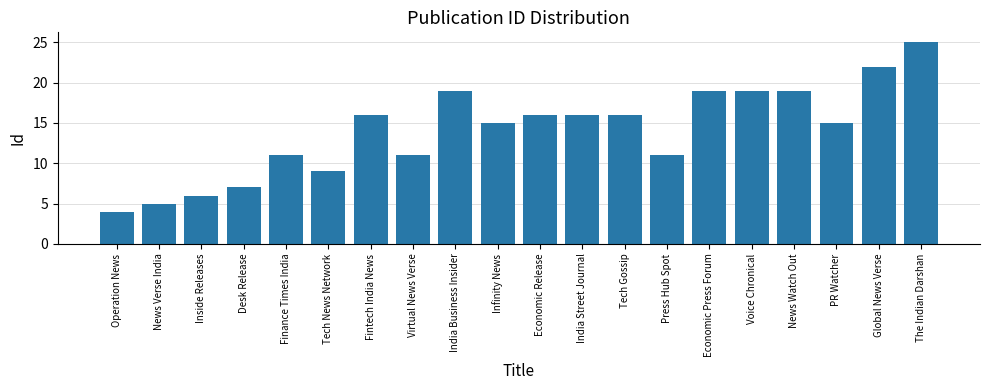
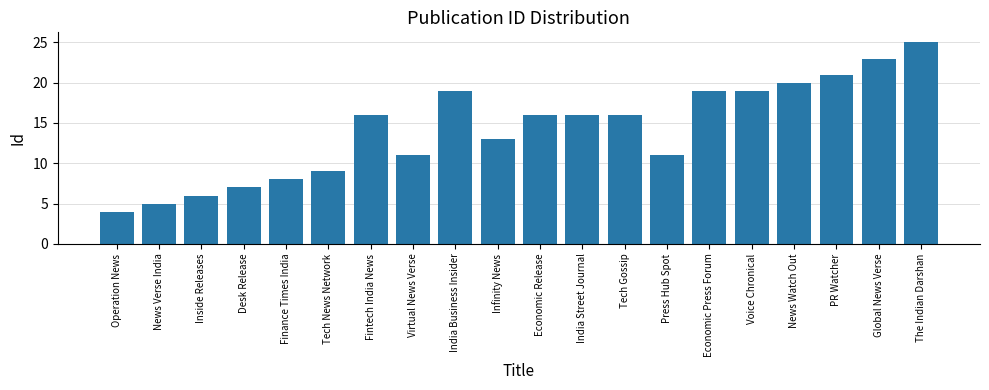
  {
    "Operation News": 4,
    "News Verse India": 5,
    "Inside Releases": 6,
    "Desk Release": 7,
-   "Finance Times India": 11,
+   "Finance Times India": 8,
    "Tech News Network": 9,
    "Fintech India News": 16,
    "Virtual News Verse": 11,
    "India Business Insider": 19,
-   "Infinity News": 15,
+   "Infinity News": 13,
    "Economic Release": 16,
    "India Street Journal": 16,
    "Tech Gossip": 16,
    "Press Hub Spot": 11,
    "Economic Press Forum": 19,
    "Voice Chronical": 19,
-   "News Watch Out": 19,
-   "PR Watcher": 15,
-   "Global News Verse": 22,
+   "News Watch Out": 20,
+   "PR Watcher": 21,
+   "Global News Verse": 23,
    "The Indian Darshan": 25
  }
